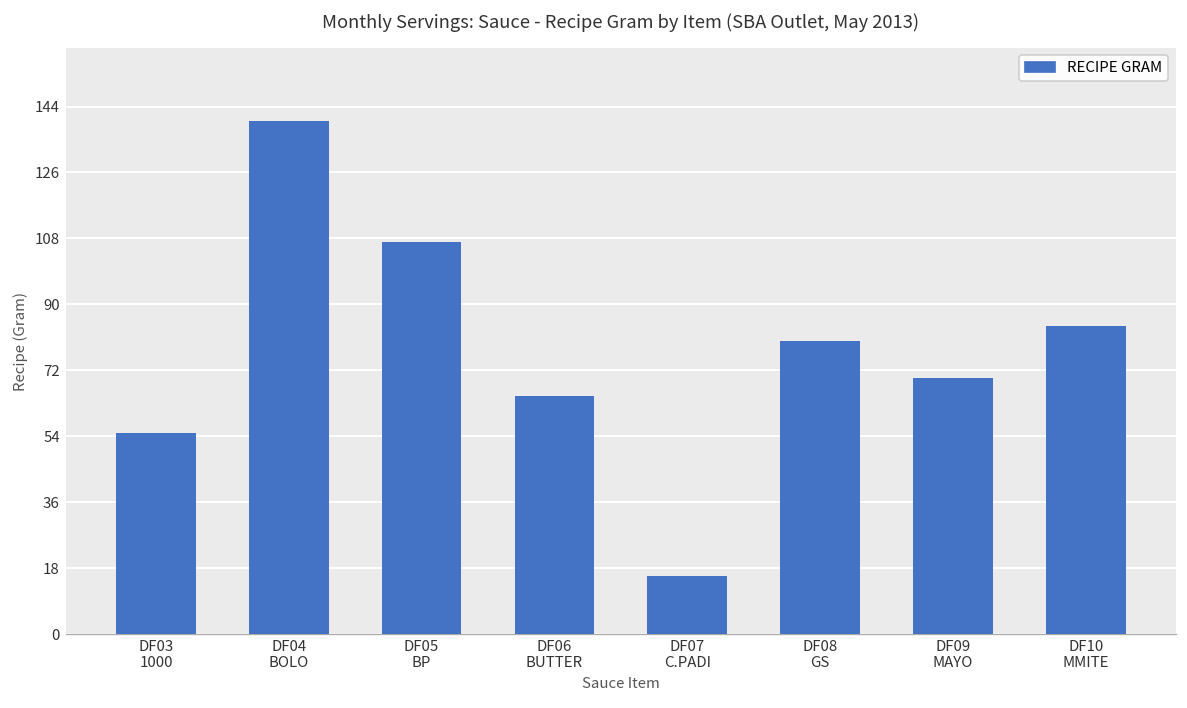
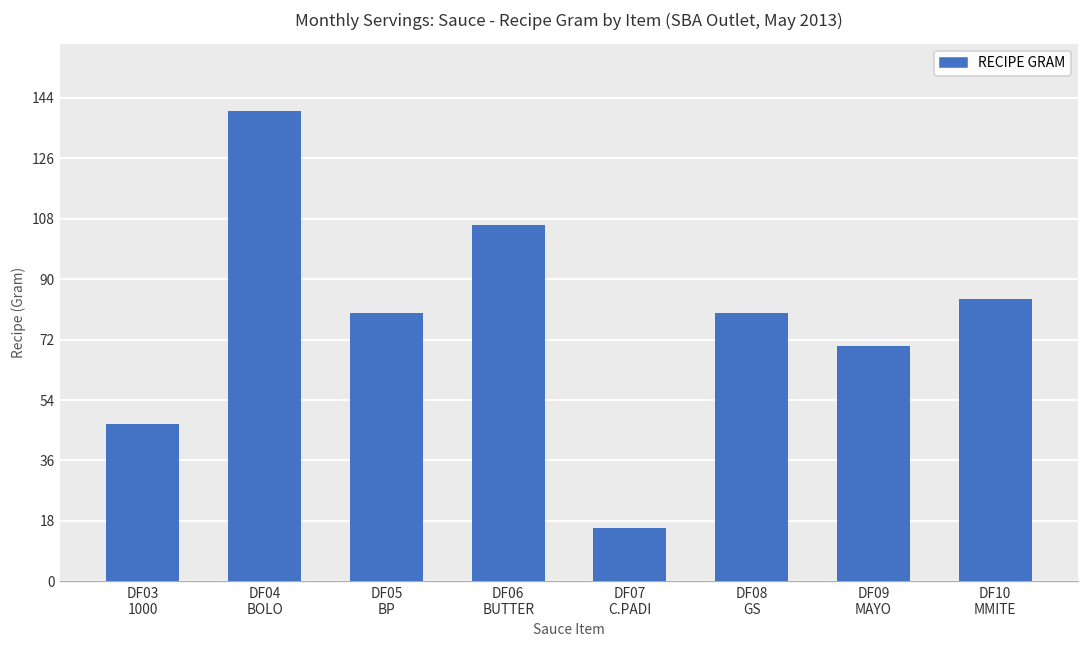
  {
-   "DF03 1000": 55,
+   "DF03 1000": 47,
    "DF04 BOLO": 140,
-   "DF05 BP": 107,
-   "DF06 BUTTER": 65,
+   "DF05 BP": 80,
+   "DF06 BUTTER": 106,
    "DF07 C.PADI": 16,
    "DF08 GS": 80,
    "DF09 MAYO": 70,
    "DF10 MMITE": 84
  }
